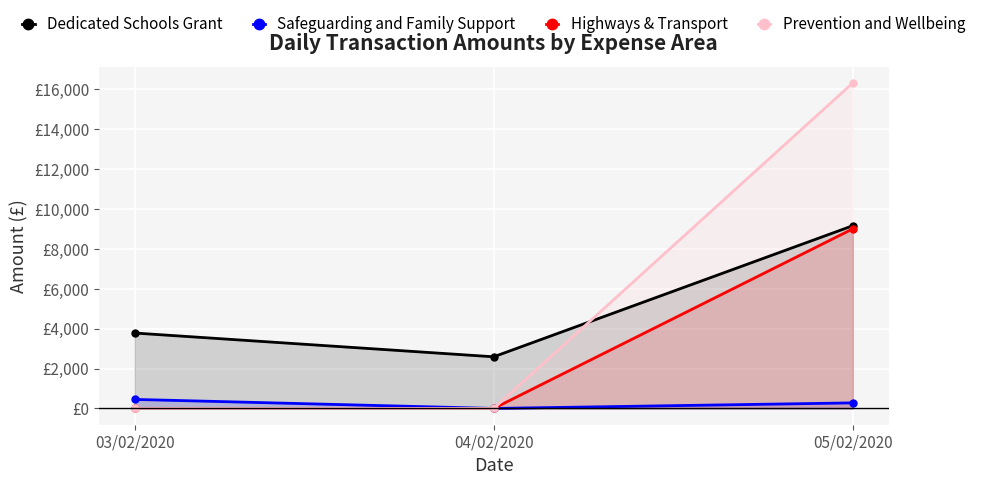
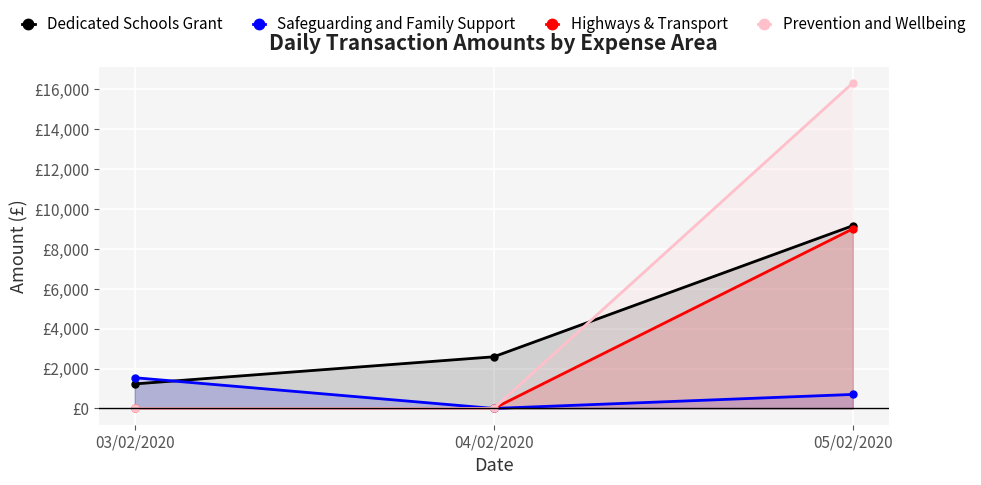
  {
    "Dedicated Schools Grant": {
-     "03/02/2020": "£3,800",
+     "03/02/2020": "£1,200",
      "04/02/2020": "£2,600",
      "05/02/2020": "£9,200"
    },
    "Safeguarding and Family Support": {
-     "03/02/2020": "£500",
-     "05/02/2020": "£300"
+     "03/02/2020": "£1,500",
+     "05/02/2020": "£700"
    },
    "Highways & Transport": {
      "05/02/2020": "£9,000"
    },
    "Prevention and Wellbeing": {
      "05/02/2020": "£16,300"
    }
  }
